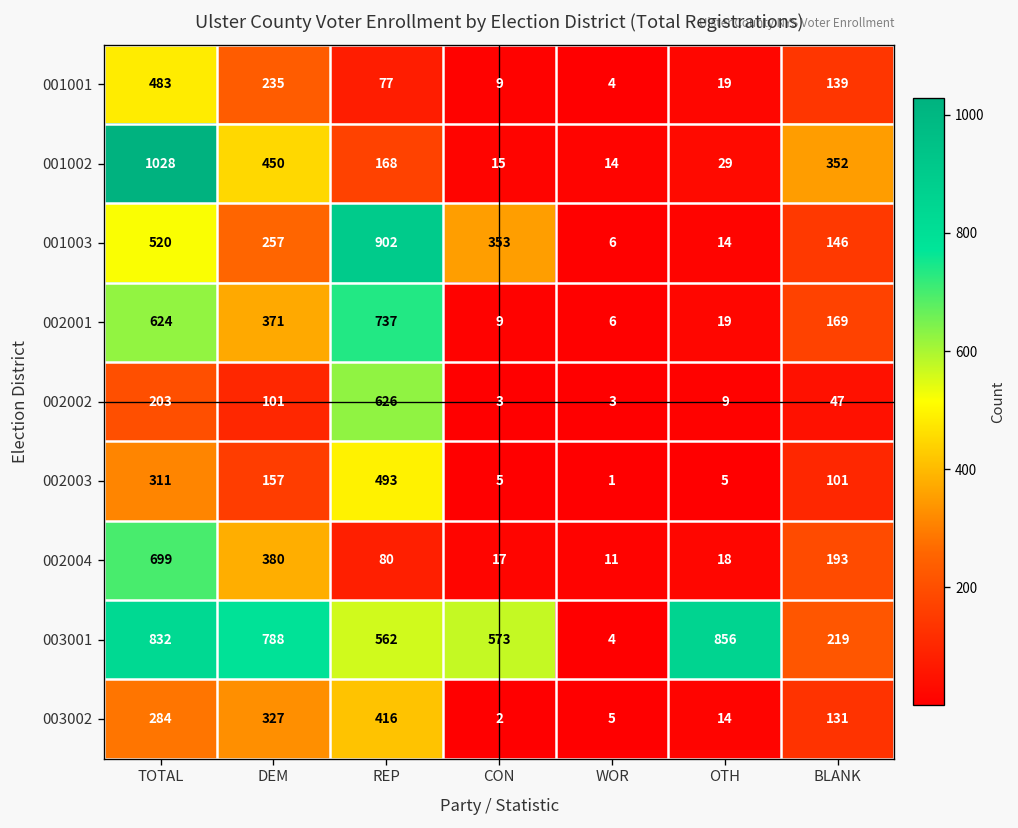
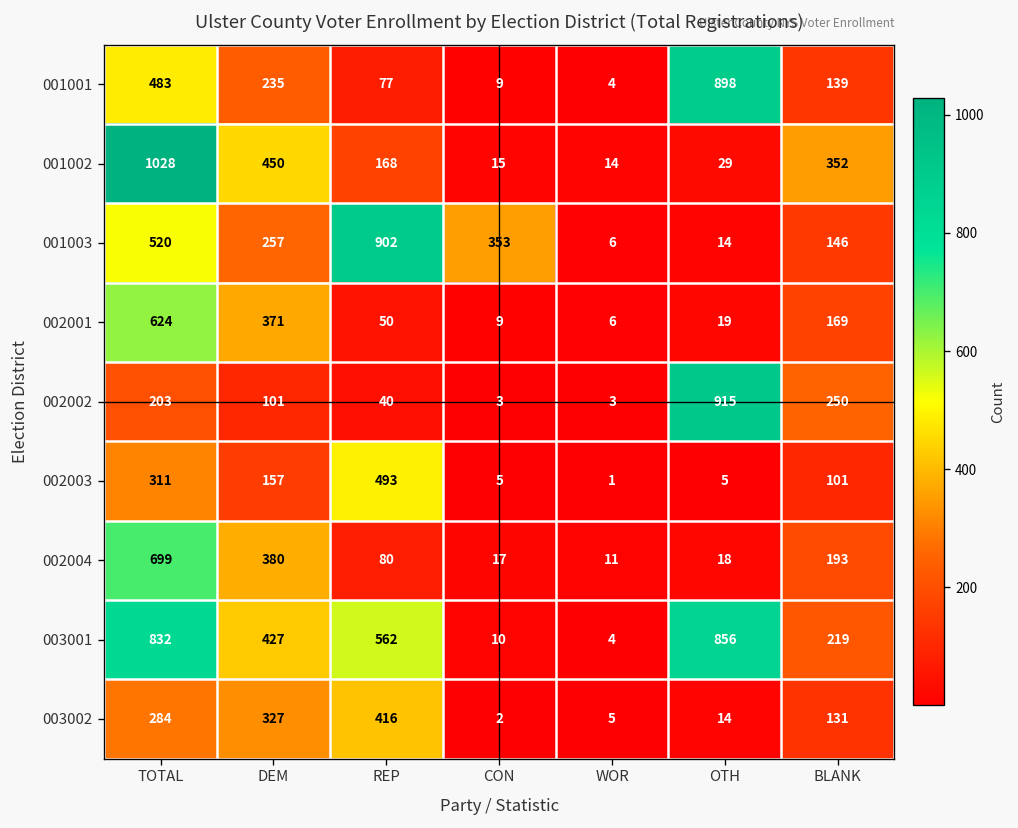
  {
    "001001": {
      "TOTAL": 483,
      "DEM": 235,
      "REP": 77,
      "CON": 9,
      "WOR": 4,
-     "OTH": 19,
+     "OTH": 898,
      "BLANK": 139
    },
    "001002": {
      "TOTAL": 1028,
      "DEM": 450,
      "REP": 168,
      "CON": 15,
      "WOR": 14,
      "OTH": 29,
      "BLANK": 352
    },
    "001003": {
      "TOTAL": 520,
      "DEM": 257,
      "REP": 902,
      "CON": 353,
      "WOR": 6,
      "OTH": 14,
      "BLANK": 146
    },
    "002001": {
      "TOTAL": 624,
      "DEM": 371,
-     "REP": 737,
+     "REP": 50,
      "CON": 9,
      "WOR": 6,
      "OTH": 19,
      "BLANK": 169
    },
    "002002": {
      "TOTAL": 203,
      "DEM": 101,
-     "REP": 626,
+     "REP": 40,
      "CON": 3,
      "WOR": 3,
-     "OTH": 9,
-     "BLANK": 47
+     "OTH": 915,
+     "BLANK": 250
    },
    "002003": {
      "TOTAL": 311,
      "DEM": 157,
      "REP": 493,
      "CON": 5,
      "WOR": 1,
      "OTH": 5,
      "BLANK": 101
    },
    "002004": {
      "TOTAL": 699,
      "DEM": 380,
      "REP": 80,
      "CON": 17,
      "WOR": 11,
      "OTH": 18,
      "BLANK": 193
    },
    "003001": {
      "TOTAL": 832,
-     "DEM": 788,
+     "DEM": 427,
      "REP": 562,
-     "CON": 573,
+     "CON": 10,
      "WOR": 4,
      "OTH": 856,
      "BLANK": 219
    },
    "003002": {
      "TOTAL": 284,
      "DEM": 327,
      "REP": 416,
      "CON": 2,
      "WOR": 5,
      "OTH": 14,
      "BLANK": 131
    }
  }
